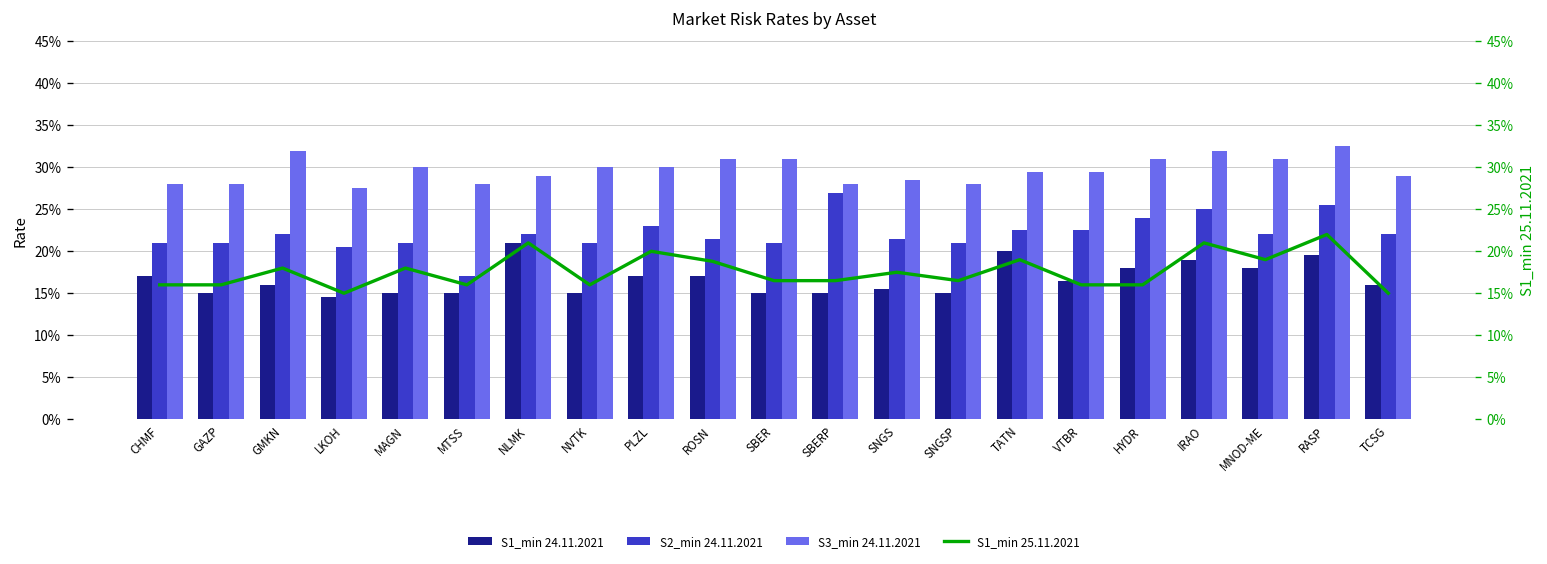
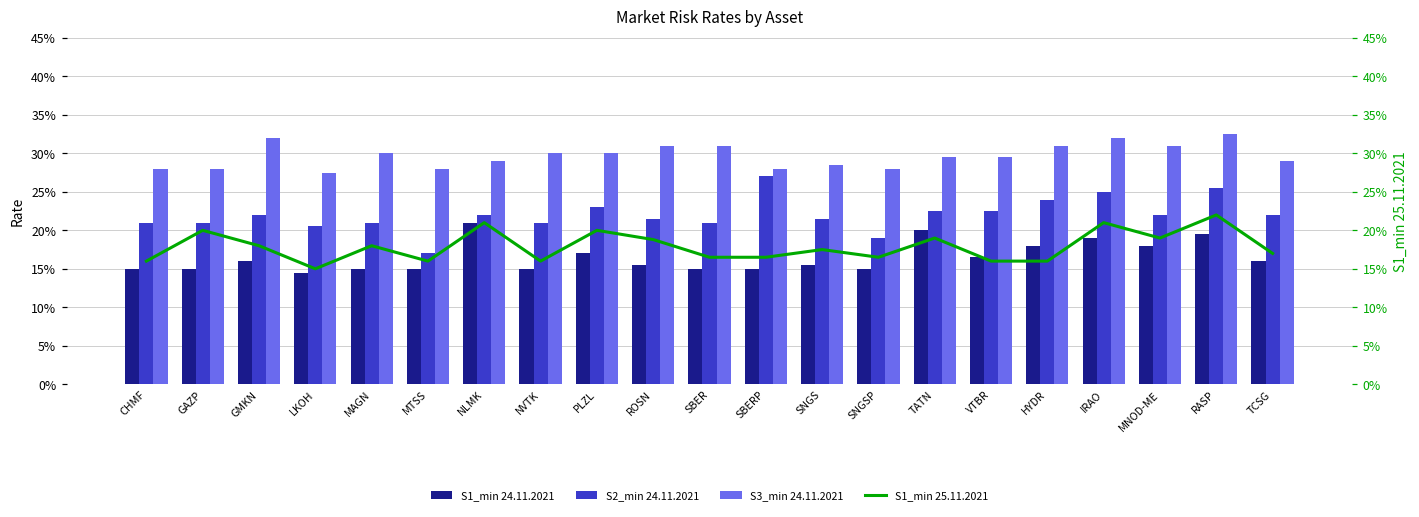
  {
    "S1_min 24.11.2021": {
-     "CHMF": "17%",
+     "CHMF": "15%",
      "GAZP": "15%",
      "GMKN": "16%",
      "LKOH": "14%",
      "MAGN": "15%",
      "MTSS": "15%",
      "NLMK": "21%",
      "NVTK": "15%",
      "PLZL": "17%",
-     "ROSN": "17%",
+     "ROSN": "16%",
      "SBER": "15%",
      "SBERP": "15%",
      "SNGS": "16%",
      "SNGSP": "15%",
      "TATN": "20%",
      "VTBR": "17%",
      "HYDR": "18%",
      "IRAO": "19%",
      "MNOD-ME": "18%",
      "RASP": "20%",
      "TCSG": "16%"
    },
    "S2_min 24.11.2021": {
      "CHMF": "21%",
      "GAZP": "21%",
      "GMKN": "22%",
      "LKOH": "21%",
      "MAGN": "21%",
      "MTSS": "17%",
      "NLMK": "22%",
      "NVTK": "21%",
      "PLZL": "23%",
      "ROSN": "22%",
      "SBER": "21%",
      "SBERP": "27%",
      "SNGS": "22%",
-     "SNGSP": "21%",
+     "SNGSP": "19%",
      "TATN": "23%",
      "VTBR": "23%",
      "HYDR": "24%",
      "IRAO": "25%",
      "MNOD-ME": "22%",
      "RASP": "26%",
      "TCSG": "22%"
    },
    "S3_min 24.11.2021": {
      "CHMF": "28%",
      "GAZP": "28%",
      "GMKN": "32%",
      "LKOH": "28%",
      "MAGN": "30%",
      "MTSS": "28%",
      "NLMK": "29%",
      "NVTK": "30%",
      "PLZL": "30%",
      "ROSN": "31%",
      "SBER": "31%",
      "SBERP": "28%",
      "SNGS": "28%",
      "SNGSP": "28%",
      "TATN": "30%",
      "VTBR": "30%",
      "HYDR": "31%",
      "IRAO": "32%",
      "MNOD-ME": "31%",
      "RASP": "33%",
      "TCSG": "29%"
    },
    "S1_min 25.11.2021": {
      "CHMF": "16%",
-     "GAZP": "16%",
+     "GAZP": "20%",
      "GMKN": "18%",
      "LKOH": "15%",
      "MAGN": "18%",
      "MTSS": "16%",
      "NLMK": "21%",
      "NVTK": "16%",
      "PLZL": "20%",
      "ROSN": "19%",
      "SBER": "17%",
      "SBERP": "17%",
      "SNGS": "18%",
      "SNGSP": "17%",
      "TATN": "19%",
      "VTBR": "16%",
      "HYDR": "16%",
      "IRAO": "21%",
      "MNOD-ME": "19%",
      "RASP": "22%",
-     "TCSG": "15%"
+     "TCSG": "17%"
    }
  }
